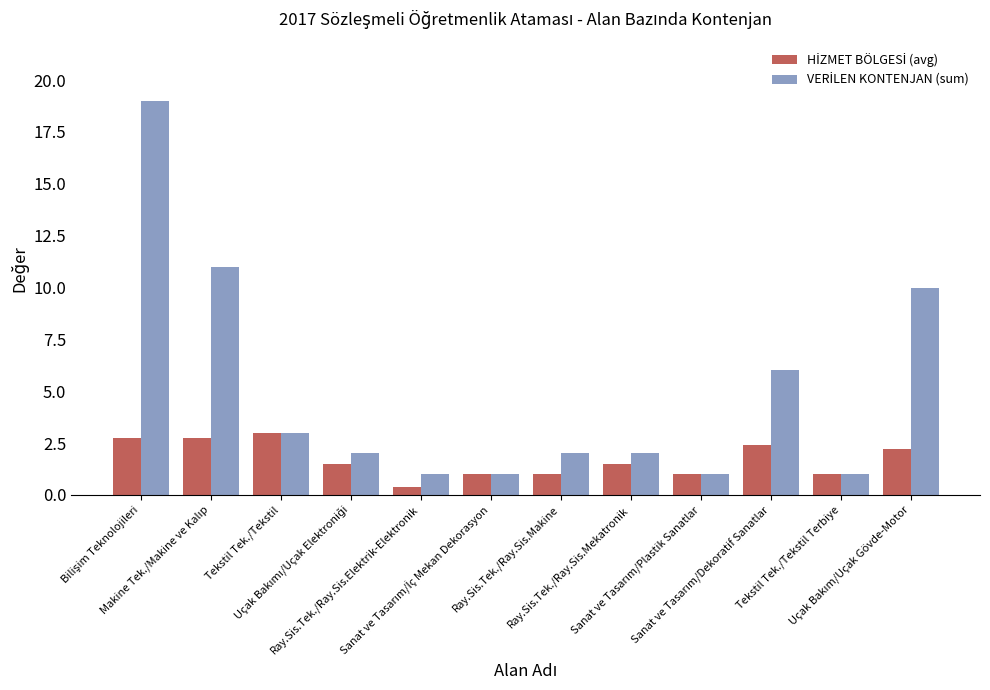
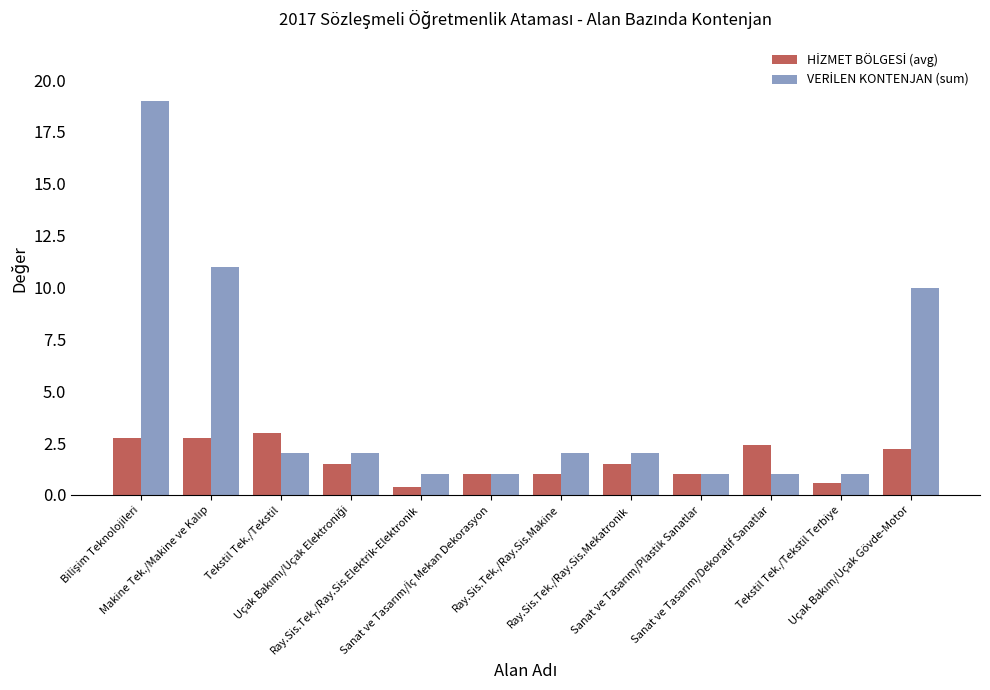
  {
    "HİZMET BÖLGESİ (avg)": {
      "Bilişim Teknolojileri": 2.8,
      "Makine Tek./Makine ve Kalıp": 2.8,
      "Tekstil Tek./Tekstil": 3.0,
      "Uçak Bakımı/Uçak Elektroniği": 1.5,
      "Ray.Sis.Tek./Ray.Sis.Elektrik-Elektronik": 0.4,
      "Sanat ve Tasarım/İç Mekan Dekorasyon": 1.0,
      "Ray.Sis.Tek./Ray.Sis.Makine": 1.0,
      "Ray.Sis.Tek./Ray.Sis.Mekatronik": 1.5,
      "Sanat ve Tasarım/Plastik Sanatlar": 1.0,
      "Sanat ve Tasarım/Dekoratif Sanatlar": 2.4,
-     "Tekstil Tek./Tekstil Terbiye": 1.0,
+     "Tekstil Tek./Tekstil Terbiye": 0.6,
      "Uçak Bakım/Uçak Gövde-Motor": 2.2
    },
    "VERİLEN KONTENJAN (sum)": {
      "Bilişim Teknolojileri": 19,
      "Makine Tek./Makine ve Kalıp": 11,
-     "Tekstil Tek./Tekstil": 3,
+     "Tekstil Tek./Tekstil": 2,
      "Uçak Bakımı/Uçak Elektroniği": 2,
      "Ray.Sis.Tek./Ray.Sis.Elektrik-Elektronik": 1,
      "Sanat ve Tasarım/İç Mekan Dekorasyon": 1,
      "Ray.Sis.Tek./Ray.Sis.Makine": 2,
      "Ray.Sis.Tek./Ray.Sis.Mekatronik": 2,
      "Sanat ve Tasarım/Plastik Sanatlar": 1,
-     "Sanat ve Tasarım/Dekoratif Sanatlar": 6,
+     "Sanat ve Tasarım/Dekoratif Sanatlar": 1,
      "Tekstil Tek./Tekstil Terbiye": 1,
      "Uçak Bakım/Uçak Gövde-Motor": 10
    }
  }
